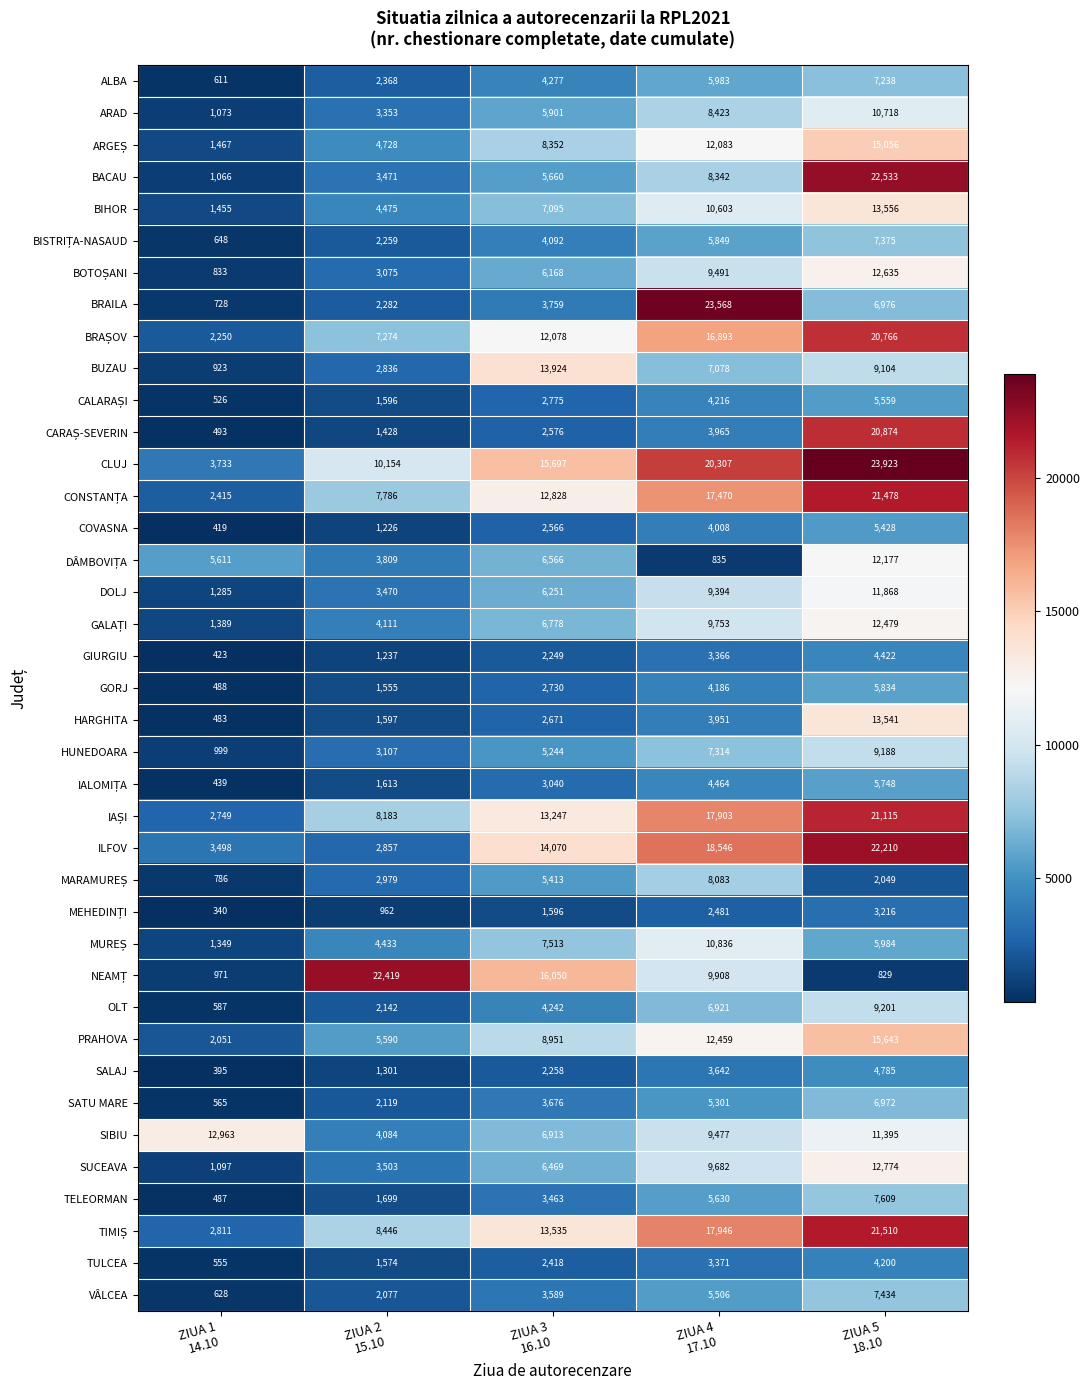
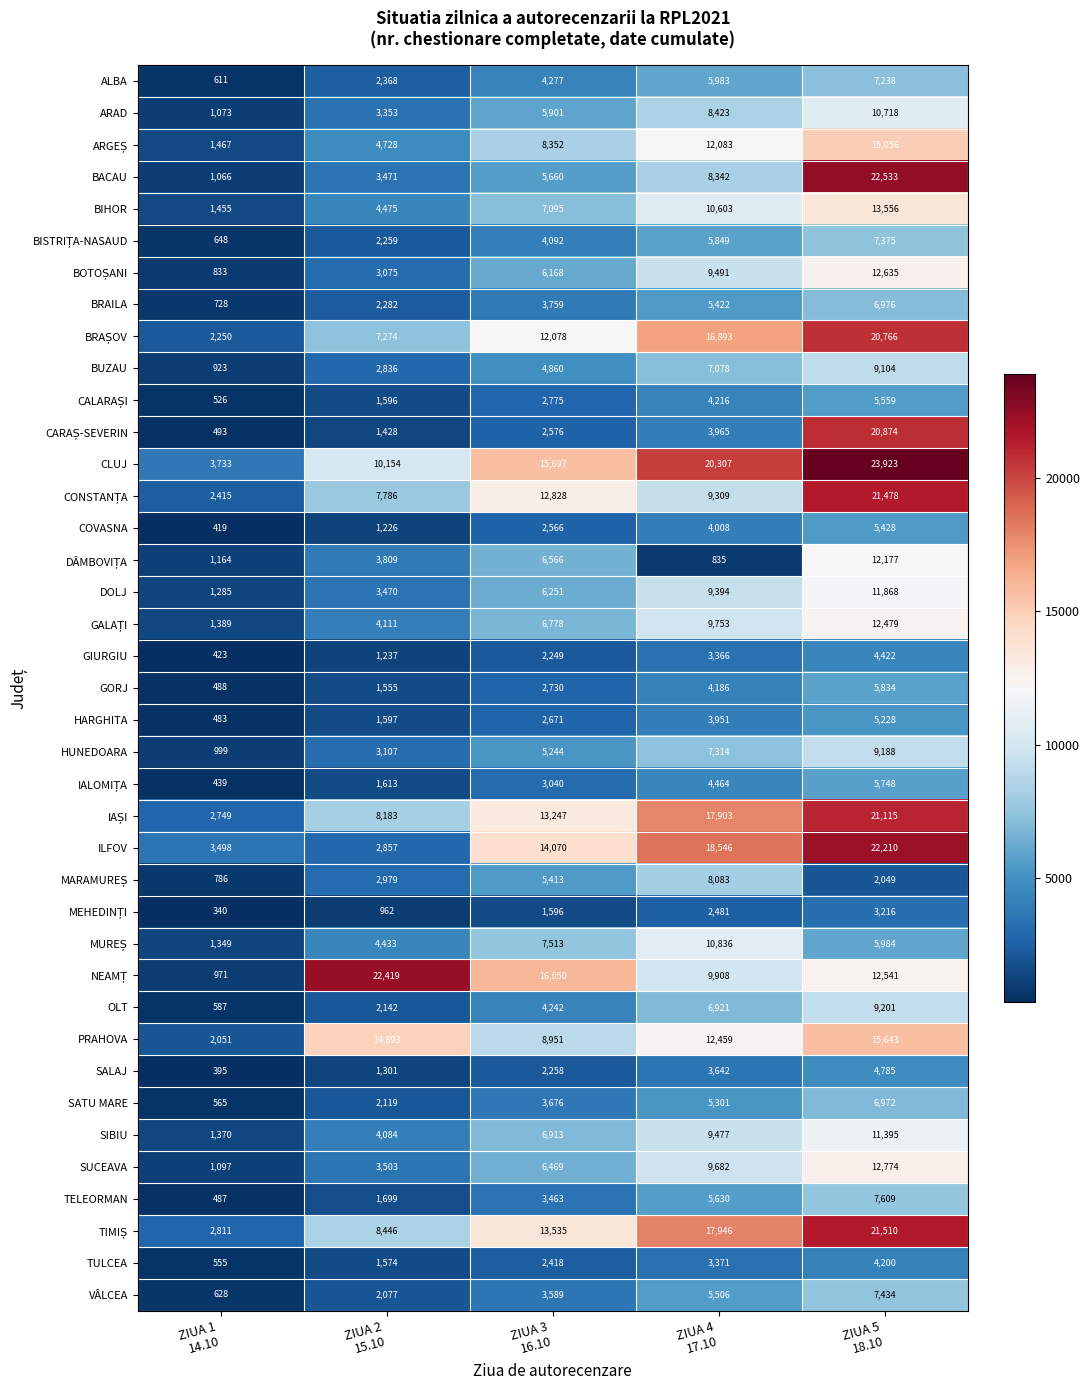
  {
    "ALBA": {
      "ZIUA 1 14.10": "611",
      "ZIUA 2 15.10": "2,368",
      "ZIUA 3 16.10": "4,277",
      "ZIUA 4 17.10": "5,983",
      "ZIUA 5 18.10": "7,238"
    },
    "ARAD": {
      "ZIUA 1 14.10": "1,073",
      "ZIUA 2 15.10": "3,353",
      "ZIUA 3 16.10": "5,901",
      "ZIUA 4 17.10": "8,423",
      "ZIUA 5 18.10": "10,718"
    },
    "ARGEȘ": {
      "ZIUA 1 14.10": "1,467",
      "ZIUA 2 15.10": "4,728",
      "ZIUA 3 16.10": "8,352",
      "ZIUA 4 17.10": "12,083",
      "ZIUA 5 18.10": "15,056"
    },
    "BACAU": {
      "ZIUA 1 14.10": "1,066",
      "ZIUA 2 15.10": "3,471",
      "ZIUA 3 16.10": "5,660",
      "ZIUA 4 17.10": "8,342",
      "ZIUA 5 18.10": "22,533"
    },
    "BIHOR": {
      "ZIUA 1 14.10": "1,455",
      "ZIUA 2 15.10": "4,475",
      "ZIUA 3 16.10": "7,095",
      "ZIUA 4 17.10": "10,603",
      "ZIUA 5 18.10": "13,556"
    },
    "BISTRIȚA-NASAUD": {
      "ZIUA 1 14.10": "648",
      "ZIUA 2 15.10": "2,259",
      "ZIUA 3 16.10": "4,092",
      "ZIUA 4 17.10": "5,849",
      "ZIUA 5 18.10": "7,375"
    },
    "BOTOȘANI": {
      "ZIUA 1 14.10": "833",
      "ZIUA 2 15.10": "3,075",
      "ZIUA 3 16.10": "6,168",
      "ZIUA 4 17.10": "9,491",
      "ZIUA 5 18.10": "12,635"
    },
    "BRAILA": {
      "ZIUA 1 14.10": "728",
      "ZIUA 2 15.10": "2,282",
      "ZIUA 3 16.10": "3,759",
-     "ZIUA 4 17.10": "23,568",
+     "ZIUA 4 17.10": "5,422",
      "ZIUA 5 18.10": "6,976"
    },
    "BRAȘOV": {
      "ZIUA 1 14.10": "2,250",
      "ZIUA 2 15.10": "7,274",
      "ZIUA 3 16.10": "12,078",
      "ZIUA 4 17.10": "16,893",
      "ZIUA 5 18.10": "20,766"
    },
    "BUZAU": {
      "ZIUA 1 14.10": "923",
      "ZIUA 2 15.10": "2,836",
-     "ZIUA 3 16.10": "13,924",
+     "ZIUA 3 16.10": "4,860",
      "ZIUA 4 17.10": "7,078",
      "ZIUA 5 18.10": "9,104"
    },
    "CALARAȘI": {
      "ZIUA 1 14.10": "526",
      "ZIUA 2 15.10": "1,596",
      "ZIUA 3 16.10": "2,775",
      "ZIUA 4 17.10": "4,216",
      "ZIUA 5 18.10": "5,559"
    },
    "CARAȘ-SEVERIN": {
      "ZIUA 1 14.10": "493",
      "ZIUA 2 15.10": "1,428",
      "ZIUA 3 16.10": "2,576",
      "ZIUA 4 17.10": "3,965",
      "ZIUA 5 18.10": "20,874"
    },
    "CLUJ": {
      "ZIUA 1 14.10": "3,733",
      "ZIUA 2 15.10": "10,154",
      "ZIUA 3 16.10": "15,697",
      "ZIUA 4 17.10": "20,307",
      "ZIUA 5 18.10": "23,923"
    },
    "CONSTANȚA": {
      "ZIUA 1 14.10": "2,415",
      "ZIUA 2 15.10": "7,786",
      "ZIUA 3 16.10": "12,828",
-     "ZIUA 4 17.10": "17,470",
+     "ZIUA 4 17.10": "9,309",
      "ZIUA 5 18.10": "21,478"
    },
    "COVASNA": {
      "ZIUA 1 14.10": "419",
      "ZIUA 2 15.10": "1,226",
      "ZIUA 3 16.10": "2,566",
      "ZIUA 4 17.10": "4,008",
      "ZIUA 5 18.10": "5,428"
    },
    "DÂMBOVIȚA": {
-     "ZIUA 1 14.10": "5,611",
+     "ZIUA 1 14.10": "1,164",
      "ZIUA 2 15.10": "3,809",
      "ZIUA 3 16.10": "6,566",
      "ZIUA 4 17.10": "835",
      "ZIUA 5 18.10": "12,177"
    },
    "DOLJ": {
      "ZIUA 1 14.10": "1,285",
      "ZIUA 2 15.10": "3,470",
      "ZIUA 3 16.10": "6,251",
      "ZIUA 4 17.10": "9,394",
      "ZIUA 5 18.10": "11,868"
    },
    "GALAȚI": {
      "ZIUA 1 14.10": "1,389",
      "ZIUA 2 15.10": "4,111",
      "ZIUA 3 16.10": "6,778",
      "ZIUA 4 17.10": "9,753",
      "ZIUA 5 18.10": "12,479"
    },
    "GIURGIU": {
      "ZIUA 1 14.10": "423",
      "ZIUA 2 15.10": "1,237",
      "ZIUA 3 16.10": "2,249",
      "ZIUA 4 17.10": "3,366",
      "ZIUA 5 18.10": "4,422"
    },
    "GORJ": {
      "ZIUA 1 14.10": "488",
      "ZIUA 2 15.10": "1,555",
      "ZIUA 3 16.10": "2,730",
      "ZIUA 4 17.10": "4,186",
      "ZIUA 5 18.10": "5,834"
    },
    "HARGHITA": {
      "ZIUA 1 14.10": "483",
      "ZIUA 2 15.10": "1,597",
      "ZIUA 3 16.10": "2,671",
      "ZIUA 4 17.10": "3,951",
-     "ZIUA 5 18.10": "13,541"
+     "ZIUA 5 18.10": "5,228"
    },
    "HUNEDOARA": {
      "ZIUA 1 14.10": "999",
      "ZIUA 2 15.10": "3,107",
      "ZIUA 3 16.10": "5,244",
      "ZIUA 4 17.10": "7,314",
      "ZIUA 5 18.10": "9,188"
    },
    "IALOMIȚA": {
      "ZIUA 1 14.10": "439",
      "ZIUA 2 15.10": "1,613",
      "ZIUA 3 16.10": "3,040",
      "ZIUA 4 17.10": "4,464",
      "ZIUA 5 18.10": "5,748"
    },
    "IAȘI": {
      "ZIUA 1 14.10": "2,749",
      "ZIUA 2 15.10": "8,183",
      "ZIUA 3 16.10": "13,247",
      "ZIUA 4 17.10": "17,903",
      "ZIUA 5 18.10": "21,115"
    },
    "ILFOV": {
      "ZIUA 1 14.10": "3,498",
      "ZIUA 2 15.10": "2,857",
      "ZIUA 3 16.10": "14,070",
      "ZIUA 4 17.10": "18,546",
      "ZIUA 5 18.10": "22,210"
    },
    "MARAMUREȘ": {
      "ZIUA 1 14.10": "786",
      "ZIUA 2 15.10": "2,979",
      "ZIUA 3 16.10": "5,413",
      "ZIUA 4 17.10": "8,083",
      "ZIUA 5 18.10": "2,049"
    },
    "MEHEDINȚI": {
      "ZIUA 1 14.10": "340",
      "ZIUA 2 15.10": "962",
      "ZIUA 3 16.10": "1,596",
      "ZIUA 4 17.10": "2,481",
      "ZIUA 5 18.10": "3,216"
    },
    "MUREȘ": {
      "ZIUA 1 14.10": "1,349",
      "ZIUA 2 15.10": "4,433",
      "ZIUA 3 16.10": "7,513",
      "ZIUA 4 17.10": "10,836",
      "ZIUA 5 18.10": "5,984"
    },
    "NEAMȚ": {
      "ZIUA 1 14.10": "971",
      "ZIUA 2 15.10": "22,419",
      "ZIUA 3 16.10": "16,050",
      "ZIUA 4 17.10": "9,908",
-     "ZIUA 5 18.10": "829"
+     "ZIUA 5 18.10": "12,541"
    },
    "OLT": {
      "ZIUA 1 14.10": "587",
      "ZIUA 2 15.10": "2,142",
      "ZIUA 3 16.10": "4,242",
      "ZIUA 4 17.10": "6,921",
      "ZIUA 5 18.10": "9,201"
    },
    "PRAHOVA": {
      "ZIUA 1 14.10": "2,051",
-     "ZIUA 2 15.10": "5,590",
+     "ZIUA 2 15.10": "14,893",
      "ZIUA 3 16.10": "8,951",
      "ZIUA 4 17.10": "12,459",
      "ZIUA 5 18.10": "15,643"
    },
    "SALAJ": {
      "ZIUA 1 14.10": "395",
      "ZIUA 2 15.10": "1,301",
      "ZIUA 3 16.10": "2,258",
      "ZIUA 4 17.10": "3,642",
      "ZIUA 5 18.10": "4,785"
    },
    "SATU MARE": {
      "ZIUA 1 14.10": "565",
      "ZIUA 2 15.10": "2,119",
      "ZIUA 3 16.10": "3,676",
      "ZIUA 4 17.10": "5,301",
      "ZIUA 5 18.10": "6,972"
    },
    "SIBIU": {
-     "ZIUA 1 14.10": "12,963",
+     "ZIUA 1 14.10": "1,370",
      "ZIUA 2 15.10": "4,084",
      "ZIUA 3 16.10": "6,913",
      "ZIUA 4 17.10": "9,477",
      "ZIUA 5 18.10": "11,395"
    },
    "SUCEAVA": {
      "ZIUA 1 14.10": "1,097",
      "ZIUA 2 15.10": "3,503",
      "ZIUA 3 16.10": "6,469",
      "ZIUA 4 17.10": "9,682",
      "ZIUA 5 18.10": "12,774"
    },
    "TELEORMAN": {
      "ZIUA 1 14.10": "487",
      "ZIUA 2 15.10": "1,699",
      "ZIUA 3 16.10": "3,463",
      "ZIUA 4 17.10": "5,630",
      "ZIUA 5 18.10": "7,609"
    },
    "TIMIȘ": {
      "ZIUA 1 14.10": "2,811",
      "ZIUA 2 15.10": "8,446",
      "ZIUA 3 16.10": "13,535",
      "ZIUA 4 17.10": "17,946",
      "ZIUA 5 18.10": "21,510"
    },
    "TULCEA": {
      "ZIUA 1 14.10": "555",
      "ZIUA 2 15.10": "1,574",
      "ZIUA 3 16.10": "2,418",
      "ZIUA 4 17.10": "3,371",
      "ZIUA 5 18.10": "4,200"
    },
    "VÂLCEA": {
      "ZIUA 1 14.10": "628",
      "ZIUA 2 15.10": "2,077",
      "ZIUA 3 16.10": "3,589",
      "ZIUA 4 17.10": "5,506",
      "ZIUA 5 18.10": "7,434"
    }
  }
